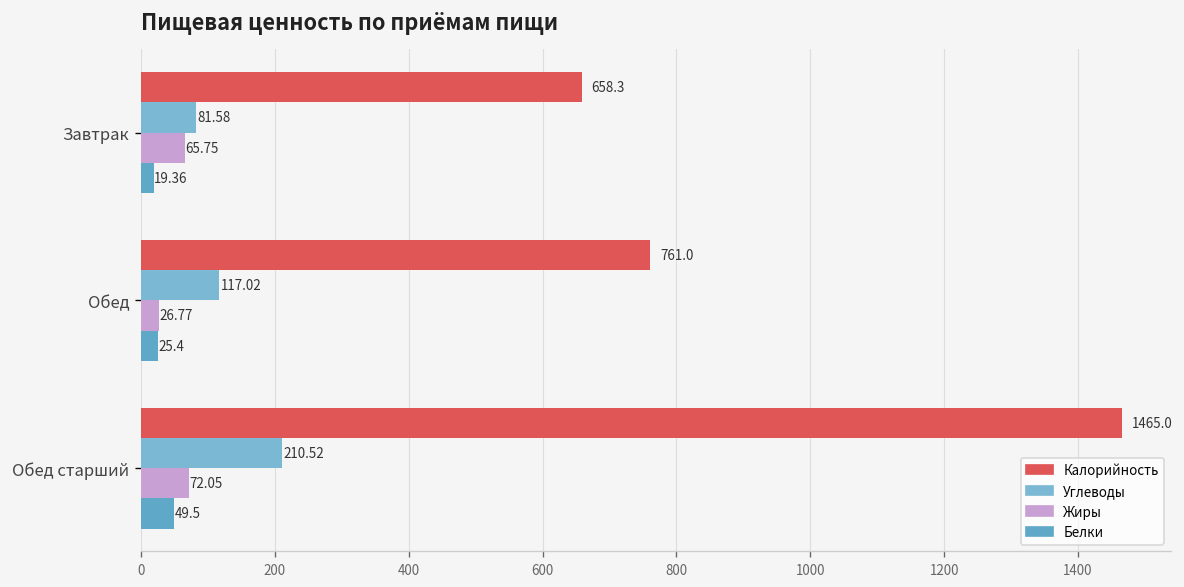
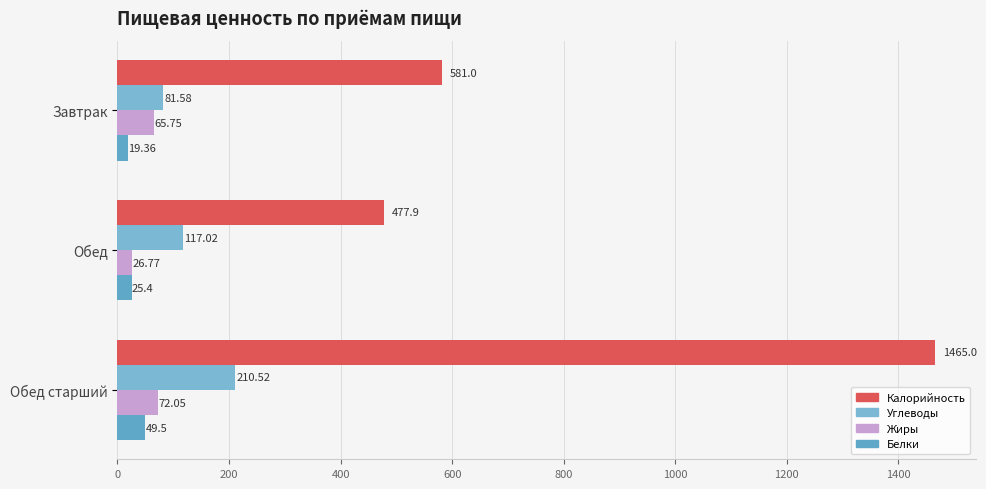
  {
    "Калорийность": {
-     "Завтрак": 658.3,
-     "Обед": 761.0,
+     "Завтрак": 581.0,
+     "Обед": 477.9,
      "Обед старший": 1465.0
    },
    "Жиры": {
      "Завтрак": 65.75,
      "Обед": 26.77,
      "Обед старший": 72.05
    }
  }
